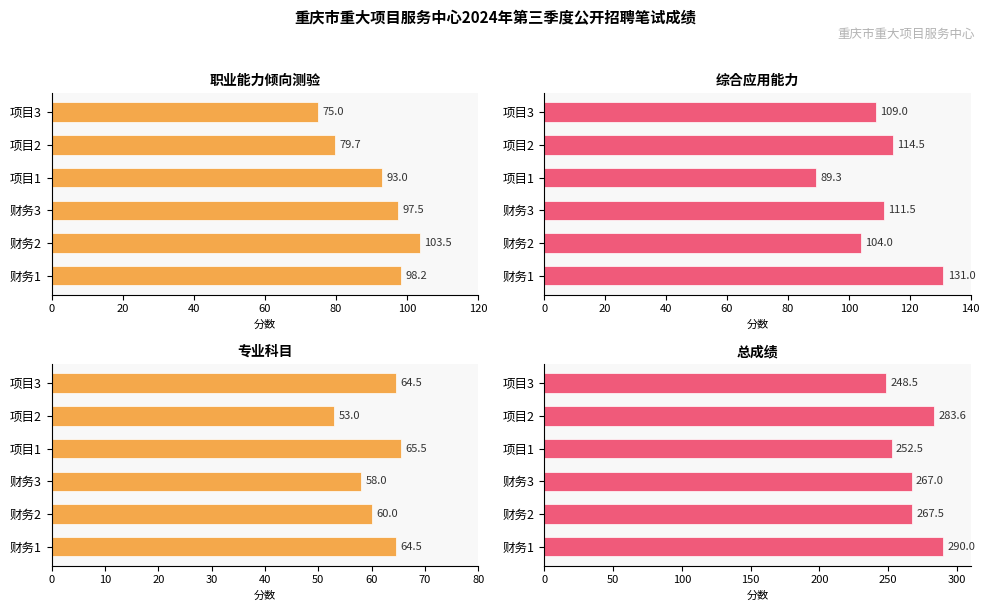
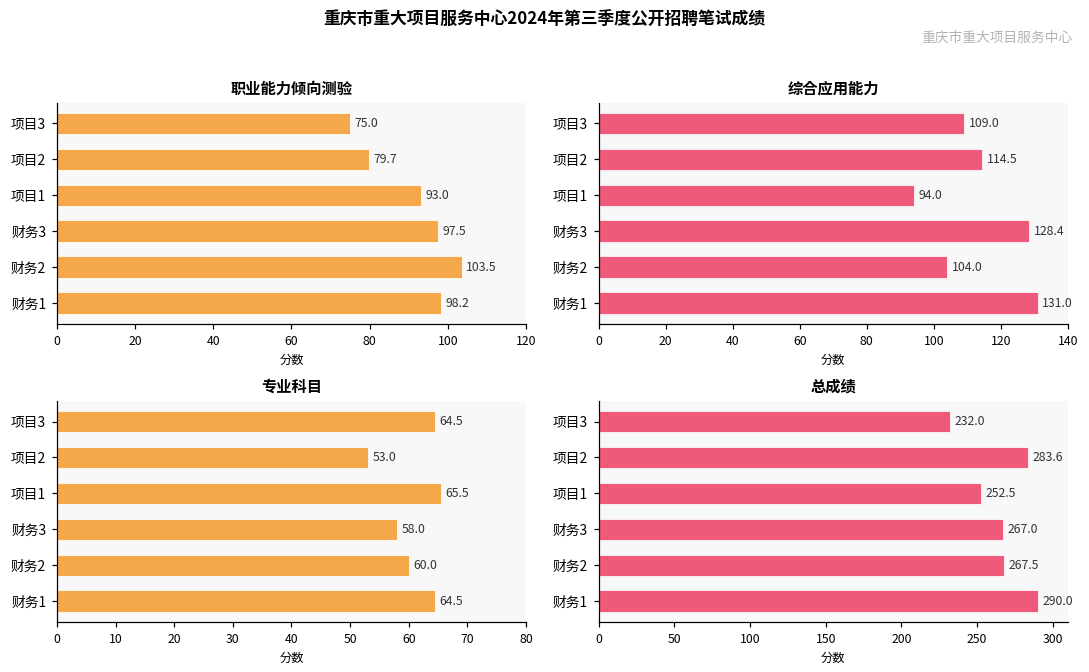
  {
    "职业能力倾向测验": {
      "项目3": 75.0,
      "项目2": 79.7,
      "项目1": 93.0,
      "财务3": 97.5,
      "财务2": 103.5,
      "财务1": 98.2
    },
    "综合应用能力": {
      "项目3": 109.0,
      "项目2": 114.5,
-     "项目1": 89.3,
-     "财务3": 111.5,
+     "项目1": 94.0,
+     "财务3": 128.4,
      "财务2": 104.0,
      "财务1": 131.0
    },
    "专业科目": {
      "项目3": 64.5,
      "项目2": 53.0,
      "项目1": 65.5,
      "财务3": 58.0,
      "财务2": 60.0,
      "财务1": 64.5
    },
    "总成绩": {
-     "项目3": 248.5,
+     "项目3": 232.0,
      "项目2": 283.6,
      "项目1": 252.5,
      "财务3": 267.0,
      "财务2": 267.5,
      "财务1": 290.0
    }
  }
